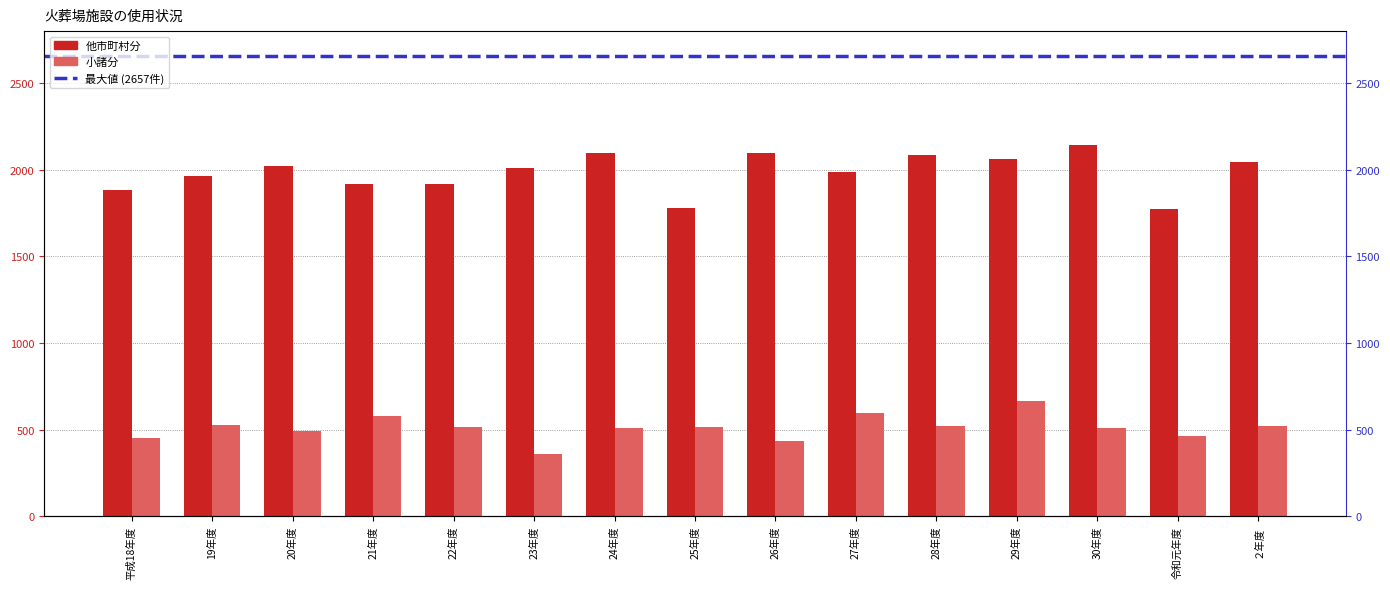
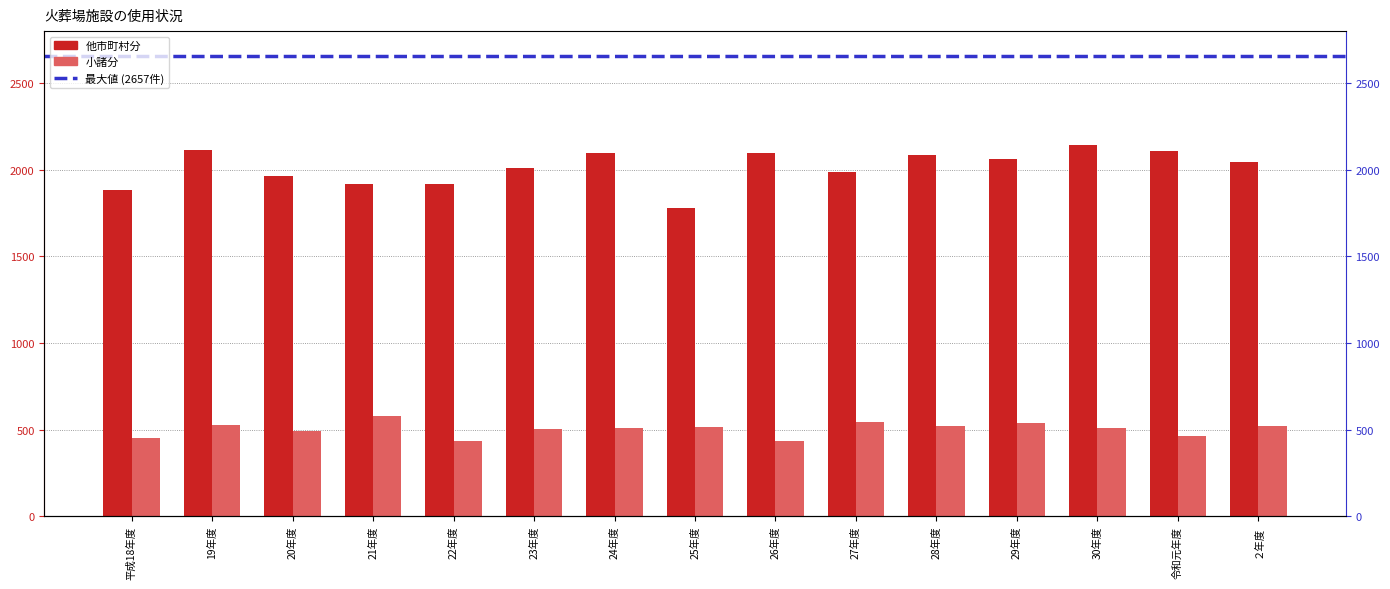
  {
    "他市町村分": {
      "平成18年度": 1880,
-     "19年度": 1960,
-     "20年度": 2020,
+     "19年度": 2110,
+     "20年度": 1970,
      "21年度": 1920,
      "22年度": 1920,
      "23年度": 2010,
      "24年度": 2100,
      "25年度": 1780,
      "26年度": 2100,
      "27年度": 1990,
      "28年度": 2080,
      "29年度": 2060,
      "30年度": 2150,
-     "令和元年度": 1770,
+     "令和元年度": 2110,
      "２年度": 2050
    },
    "小諸分": {
      "平成18年度": 450,
      "19年度": 530,
      "20年度": 490,
      "21年度": 580,
-     "22年度": 520,
-     "23年度": 360,
+     "22年度": 440,
+     "23年度": 500,
      "24年度": 510,
      "25年度": 520,
      "26年度": 430,
-     "27年度": 590,
+     "27年度": 540,
      "28年度": 520,
-     "29年度": 670,
+     "29年度": 540,
      "30年度": 510,
      "令和元年度": 460,
      "２年度": 520
    }
  }
